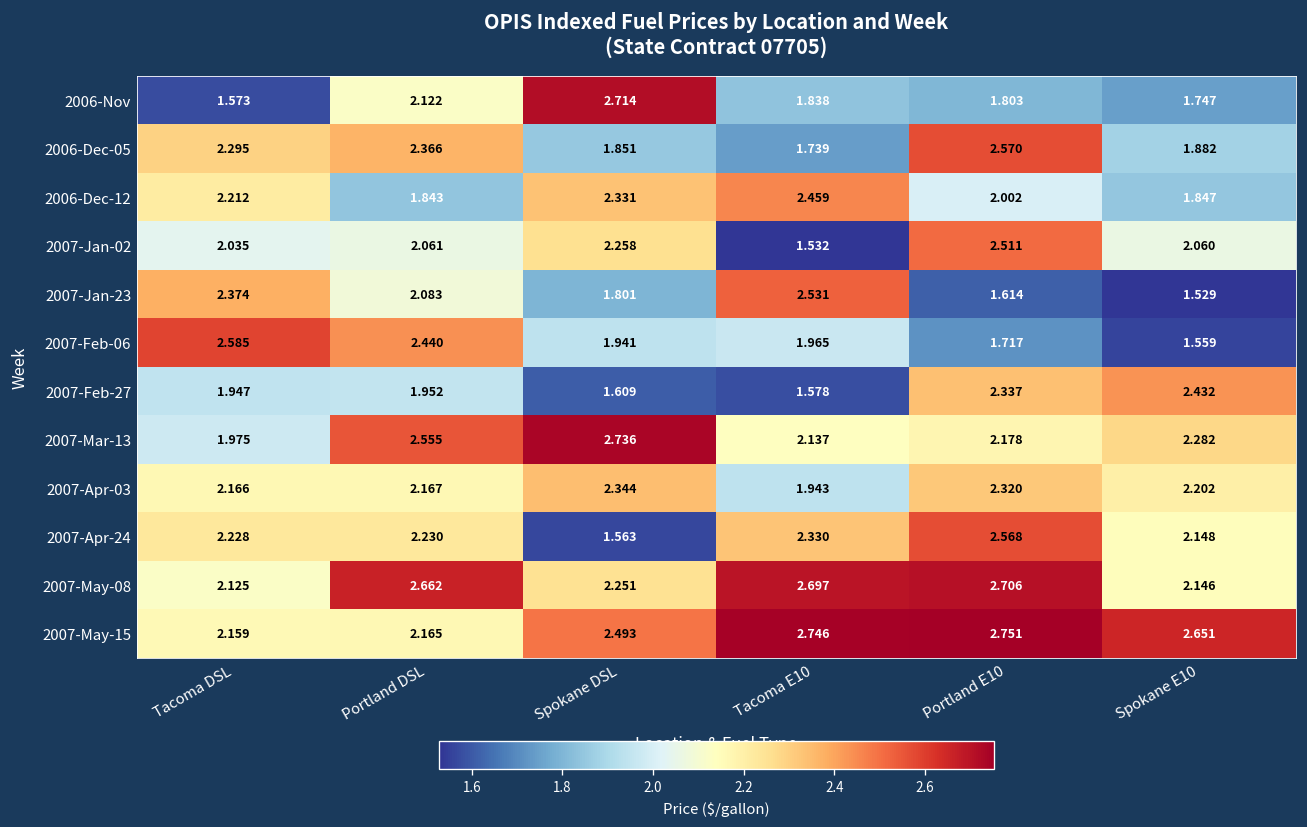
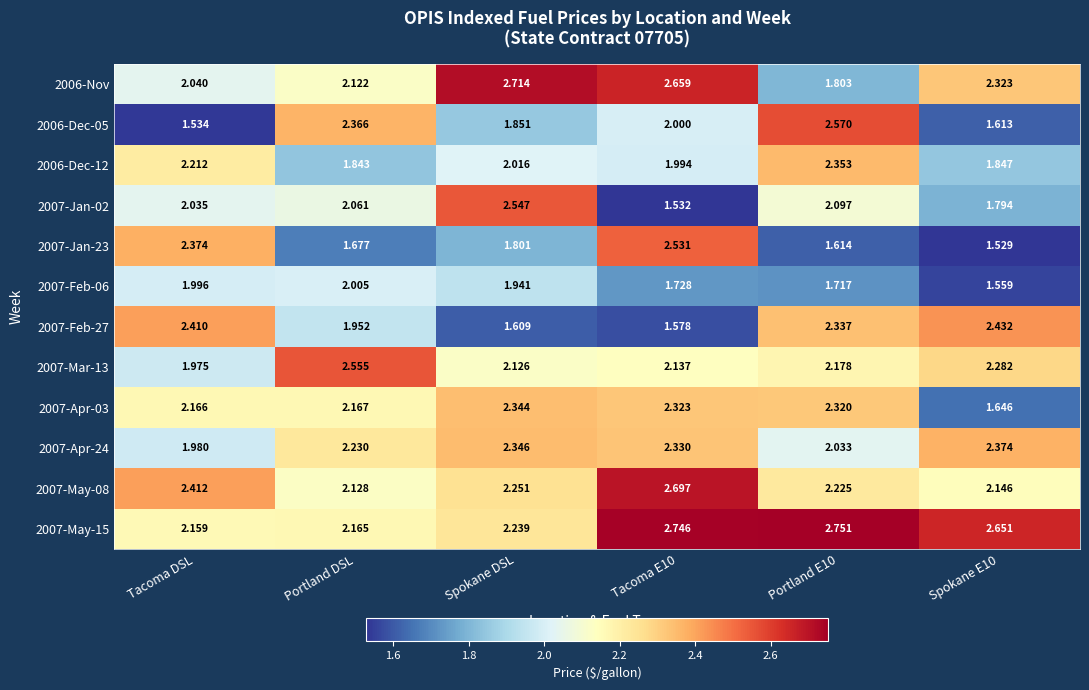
  {
    "2006-Nov": {
-     "Tacoma DSL": 1.573,
+     "Tacoma DSL": 2.040,
      "Portland DSL": 2.122,
      "Spokane DSL": 2.714,
-     "Tacoma E10": 1.838,
+     "Tacoma E10": 2.659,
      "Portland E10": 1.803,
-     "Spokane E10": 1.747
+     "Spokane E10": 2.323
    },
    "2006-Dec-05": {
-     "Tacoma DSL": 2.295,
+     "Tacoma DSL": 1.534,
      "Portland DSL": 2.366,
      "Spokane DSL": 1.851,
-     "Tacoma E10": 1.739,
+     "Tacoma E10": 2.000,
      "Portland E10": 2.570,
-     "Spokane E10": 1.882
+     "Spokane E10": 1.613
    },
    "2006-Dec-12": {
      "Tacoma DSL": 2.212,
      "Portland DSL": 1.843,
-     "Spokane DSL": 2.331,
-     "Tacoma E10": 2.459,
-     "Portland E10": 2.002,
+     "Spokane DSL": 2.016,
+     "Tacoma E10": 1.994,
+     "Portland E10": 2.353,
      "Spokane E10": 1.847
    },
    "2007-Jan-02": {
      "Tacoma DSL": 2.035,
      "Portland DSL": 2.061,
-     "Spokane DSL": 2.258,
+     "Spokane DSL": 2.547,
      "Tacoma E10": 1.532,
-     "Portland E10": 2.511,
-     "Spokane E10": 2.060
+     "Portland E10": 2.097,
+     "Spokane E10": 1.794
    },
    "2007-Jan-23": {
      "Tacoma DSL": 2.374,
-     "Portland DSL": 2.083,
+     "Portland DSL": 1.677,
      "Spokane DSL": 1.801,
      "Tacoma E10": 2.531,
      "Portland E10": 1.614,
      "Spokane E10": 1.529
    },
    "2007-Feb-06": {
-     "Tacoma DSL": 2.585,
-     "Portland DSL": 2.440,
+     "Tacoma DSL": 1.996,
+     "Portland DSL": 2.005,
      "Spokane DSL": 1.941,
-     "Tacoma E10": 1.965,
+     "Tacoma E10": 1.728,
      "Portland E10": 1.717,
      "Spokane E10": 1.559
    },
    "2007-Feb-27": {
-     "Tacoma DSL": 1.947,
+     "Tacoma DSL": 2.410,
      "Portland DSL": 1.952,
      "Spokane DSL": 1.609,
      "Tacoma E10": 1.578,
      "Portland E10": 2.337,
      "Spokane E10": 2.432
    },
    "2007-Mar-13": {
      "Tacoma DSL": 1.975,
      "Portland DSL": 2.555,
-     "Spokane DSL": 2.736,
+     "Spokane DSL": 2.126,
      "Tacoma E10": 2.137,
      "Portland E10": 2.178,
      "Spokane E10": 2.282
    },
    "2007-Apr-03": {
      "Tacoma DSL": 2.166,
      "Portland DSL": 2.167,
      "Spokane DSL": 2.344,
-     "Tacoma E10": 1.943,
+     "Tacoma E10": 2.323,
      "Portland E10": 2.320,
-     "Spokane E10": 2.202
+     "Spokane E10": 1.646
    },
    "2007-Apr-24": {
-     "Tacoma DSL": 2.228,
+     "Tacoma DSL": 1.980,
      "Portland DSL": 2.230,
-     "Spokane DSL": 1.563,
+     "Spokane DSL": 2.346,
      "Tacoma E10": 2.330,
-     "Portland E10": 2.568,
-     "Spokane E10": 2.148
+     "Portland E10": 2.033,
+     "Spokane E10": 2.374
    },
    "2007-May-08": {
-     "Tacoma DSL": 2.125,
-     "Portland DSL": 2.662,
+     "Tacoma DSL": 2.412,
+     "Portland DSL": 2.128,
      "Spokane DSL": 2.251,
      "Tacoma E10": 2.697,
-     "Portland E10": 2.706,
+     "Portland E10": 2.225,
      "Spokane E10": 2.146
    },
    "2007-May-15": {
      "Tacoma DSL": 2.159,
      "Portland DSL": 2.165,
-     "Spokane DSL": 2.493,
+     "Spokane DSL": 2.239,
      "Tacoma E10": 2.746,
      "Portland E10": 2.751,
      "Spokane E10": 2.651
    }
  }
